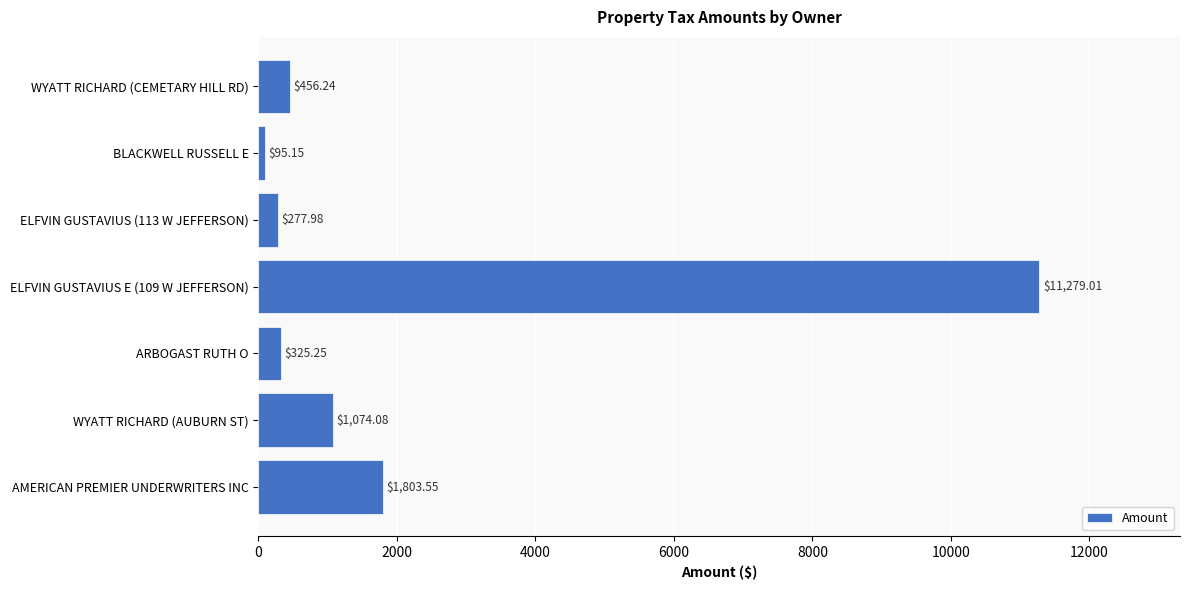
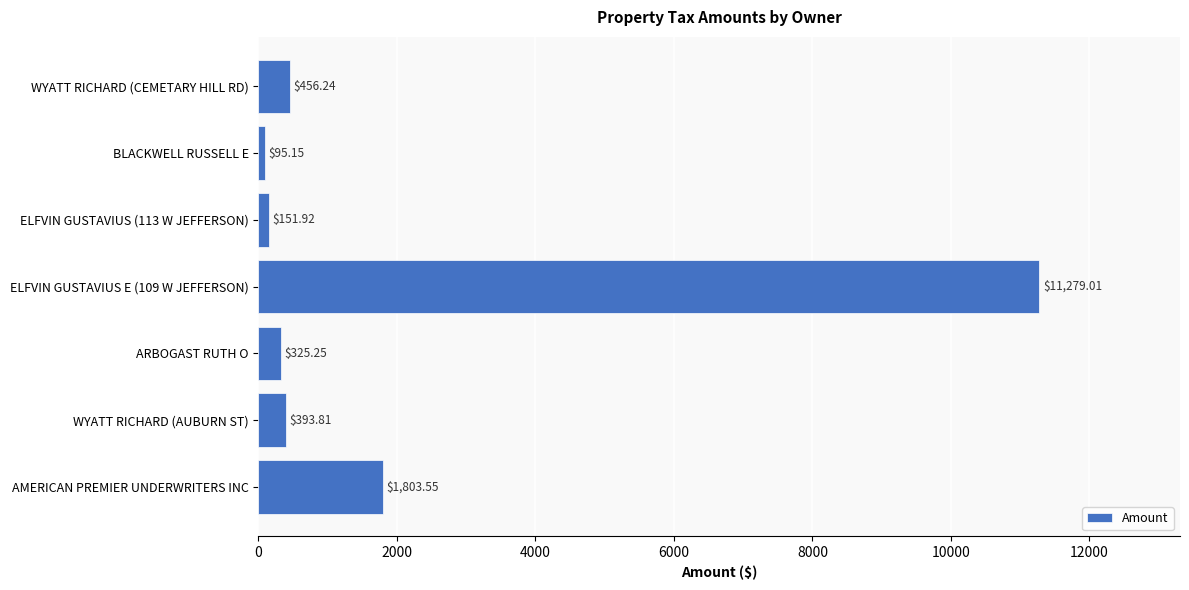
  {
    "WYATT RICHARD (CEMETARY HILL RD)": "$456.24",
    "BLACKWELL RUSSELL E": "$95.15",
-   "ELFVIN GUSTAVIUS (113 W JEFFERSON)": "$277.98",
+   "ELFVIN GUSTAVIUS (113 W JEFFERSON)": "$151.92",
    "ELFVIN GUSTAVIUS E (109 W JEFFERSON)": "$11,279.01",
    "ARBOGAST RUTH O": "$325.25",
-   "WYATT RICHARD (AUBURN ST)": "$1,074.08",
+   "WYATT RICHARD (AUBURN ST)": "$393.81",
    "AMERICAN PREMIER UNDERWRITERS INC": "$1,803.55"
  }
